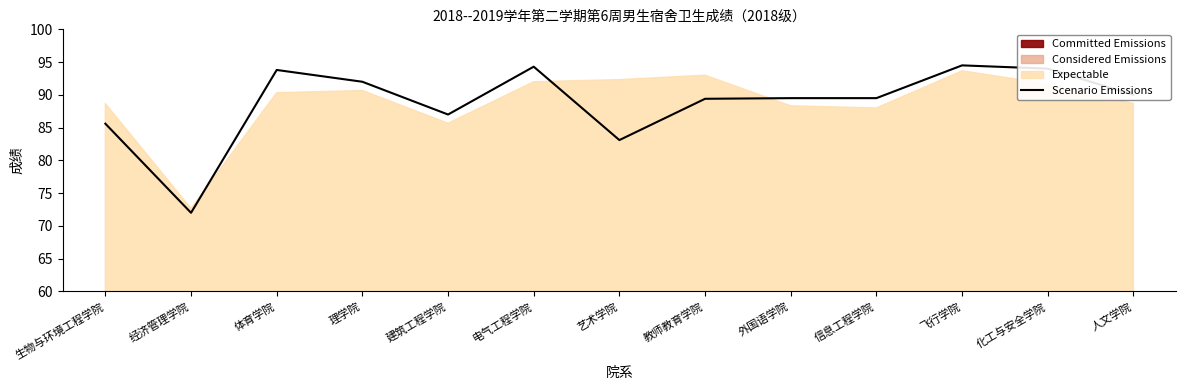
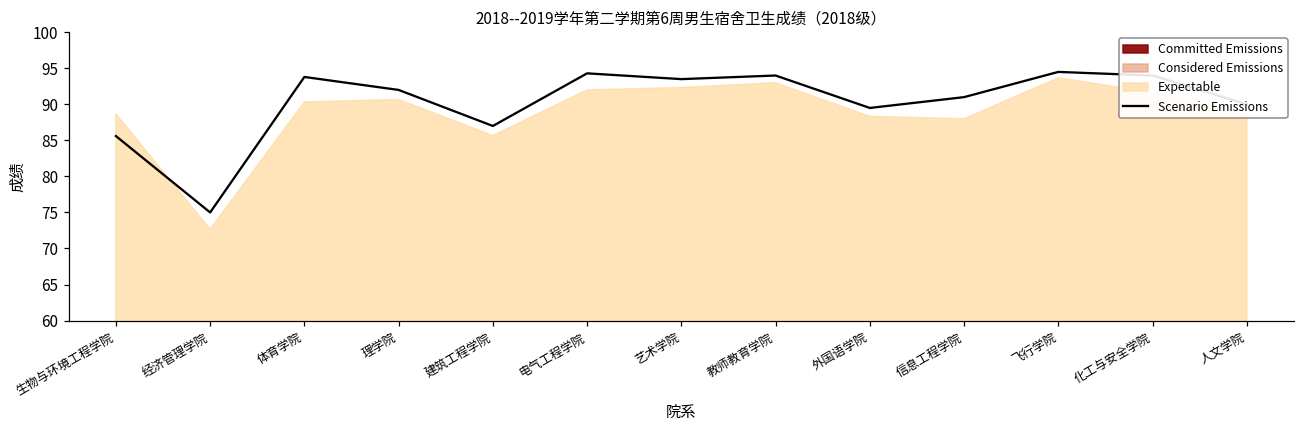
  {
    "Scenario Emissions": {
      "生物与环境工程学院": 86,
-     "经济管理学院": 72,
+     "经济管理学院": 75,
      "体育学院": 94,
      "理学院": 92,
      "建筑工程学院": 87,
      "电气工程学院": 94,
-     "艺术学院": 83,
-     "教师教育学院": 89,
+     "艺术学院": 94,
+     "教师教育学院": 94,
      "外国语学院": 90,
-     "信息工程学院": 90,
+     "信息工程学院": 91,
      "飞行学院": 95
    }
  }
